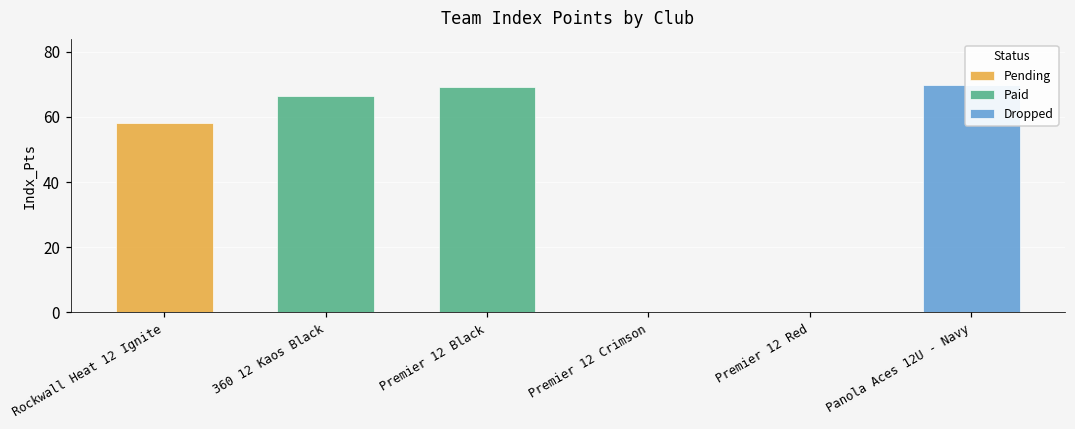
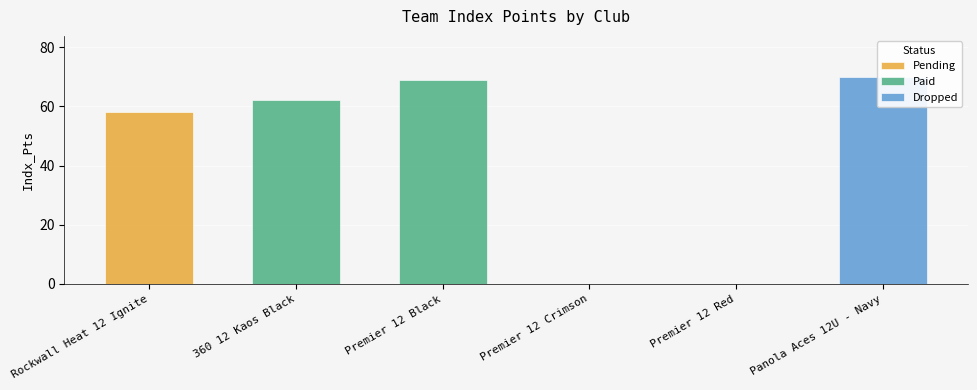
  {
    "Pending": {
      "Rockwall Heat 12 Ignite": 58
    },
    "Paid": {
-     "360 12 Kaos Black": 66,
+     "360 12 Kaos Black": 62,
      "Premier 12 Black": 69,
      "Premier 12 Crimson": 0,
      "Premier 12 Red": 0
    }
  }
